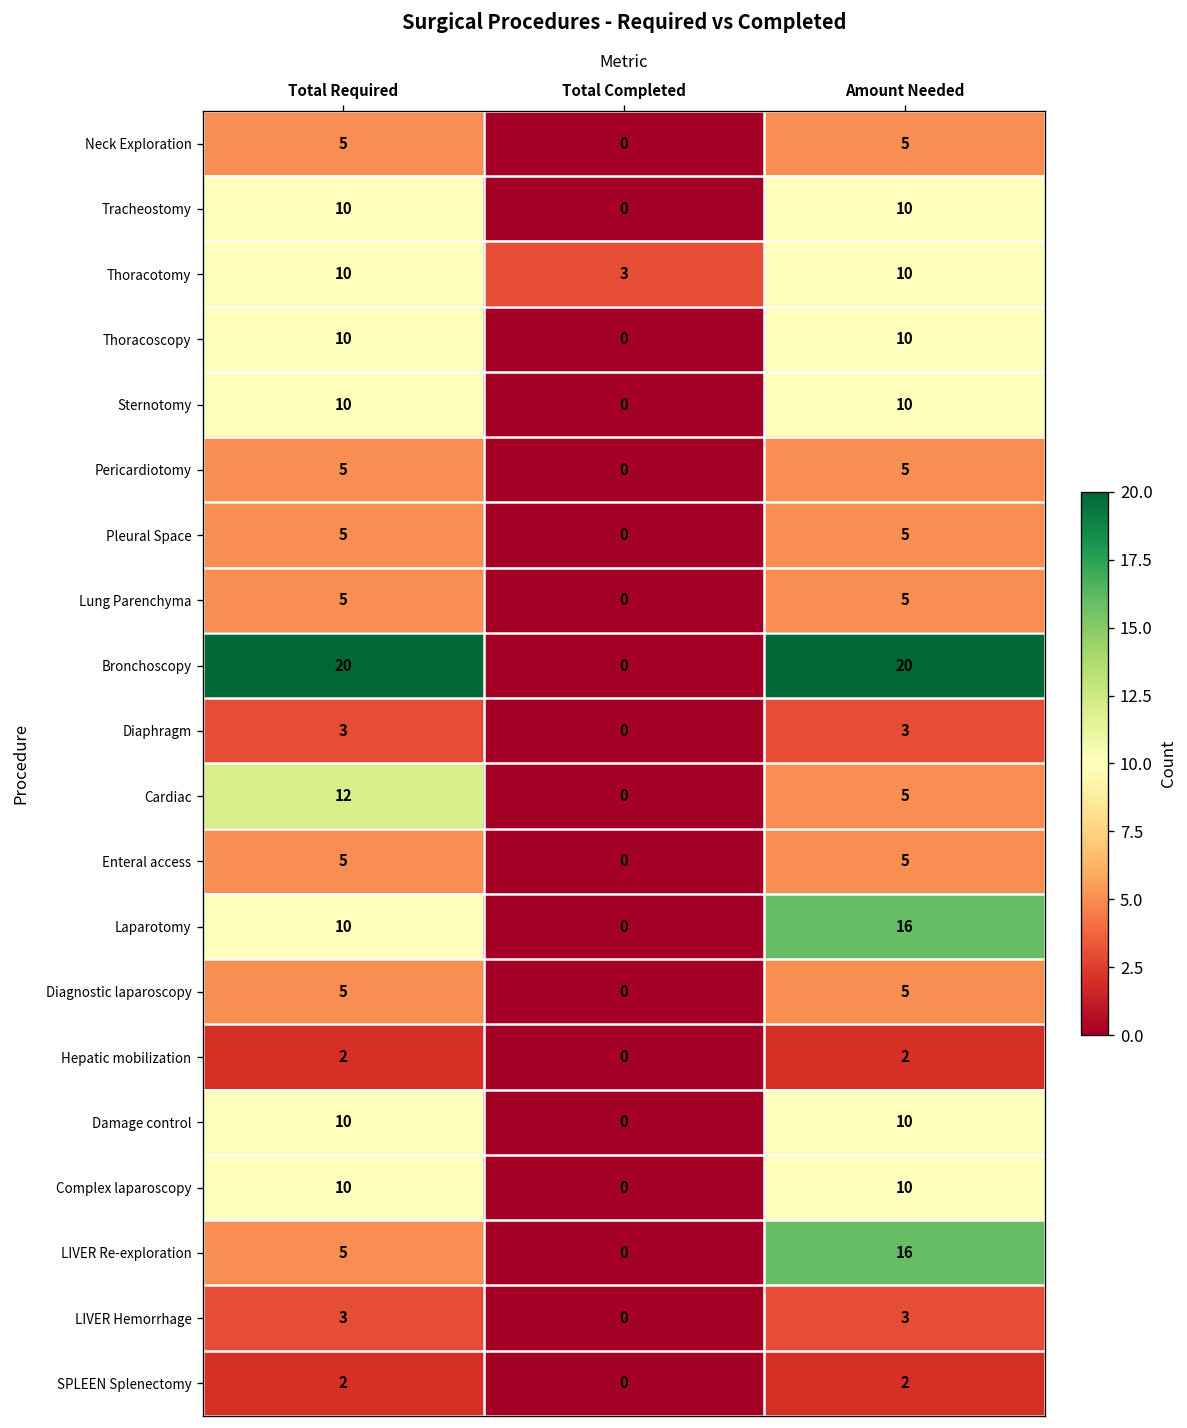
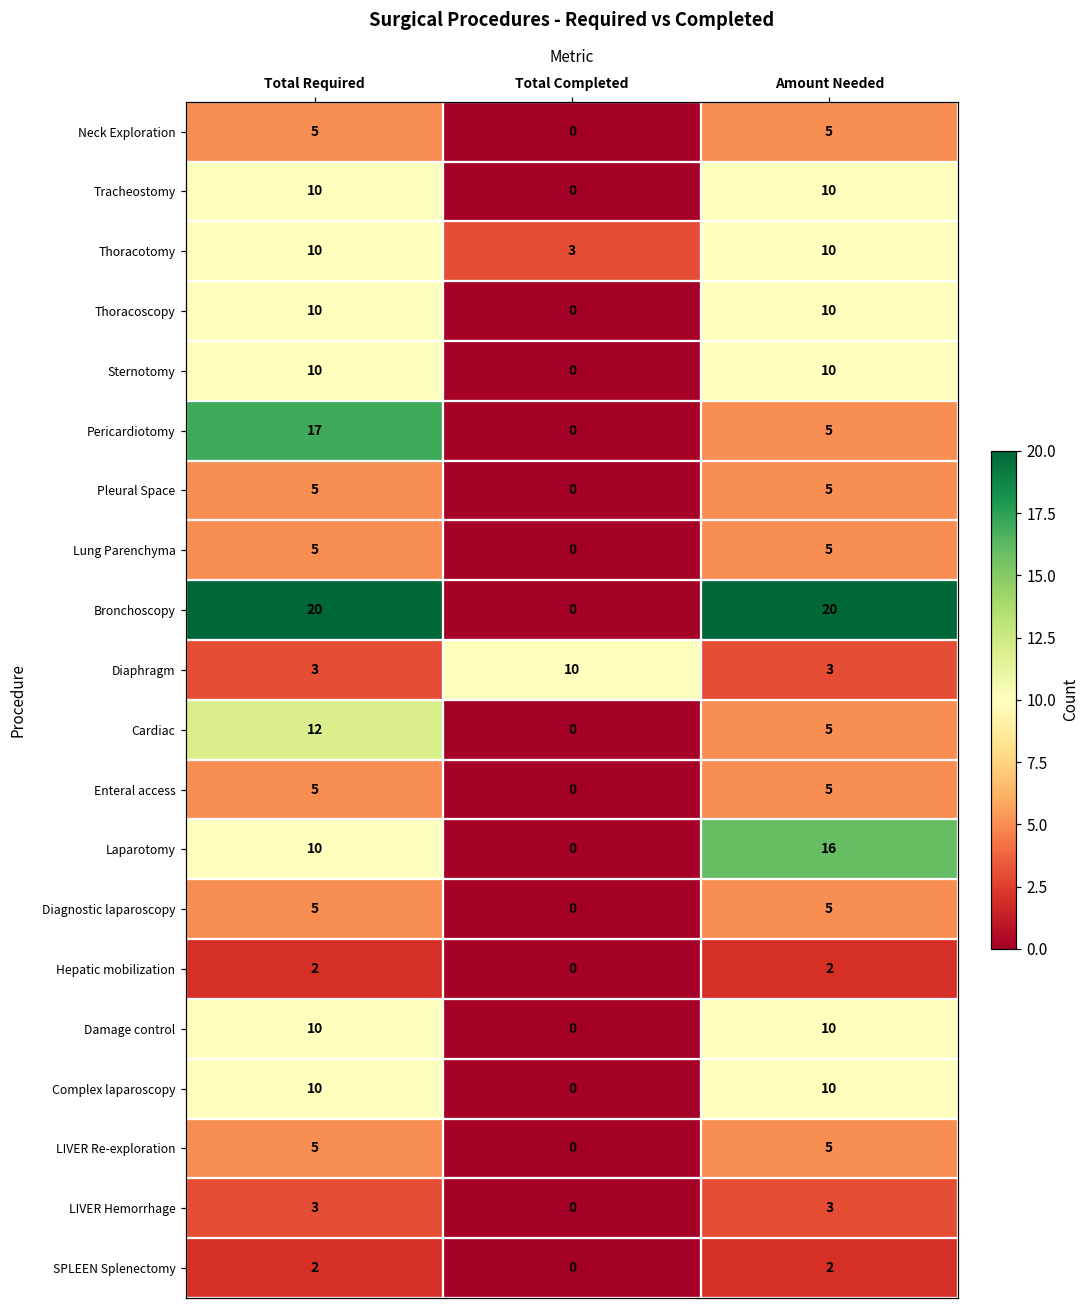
  {
    "Neck Exploration": {
      "Total Required": 5,
      "Total Completed": 0,
      "Amount Needed": 5
    },
    "Tracheostomy": {
      "Total Required": 10,
      "Total Completed": 0,
      "Amount Needed": 10
    },
    "Thoracotomy": {
      "Total Required": 10,
      "Total Completed": 3,
      "Amount Needed": 10
    },
    "Thoracoscopy": {
      "Total Required": 10,
      "Total Completed": 0,
      "Amount Needed": 10
    },
    "Sternotomy": {
      "Total Required": 10,
      "Total Completed": 0,
      "Amount Needed": 10
    },
    "Pericardiotomy": {
-     "Total Required": 5,
+     "Total Required": 17,
      "Total Completed": 0,
      "Amount Needed": 5
    },
    "Pleural Space": {
      "Total Required": 5,
      "Total Completed": 0,
      "Amount Needed": 5
    },
    "Lung Parenchyma": {
      "Total Required": 5,
      "Total Completed": 0,
      "Amount Needed": 5
    },
    "Bronchoscopy": {
      "Total Required": 20,
      "Total Completed": 0,
      "Amount Needed": 20
    },
    "Diaphragm": {
      "Total Required": 3,
-     "Total Completed": 0,
+     "Total Completed": 10,
      "Amount Needed": 3
    },
    "Cardiac": {
      "Total Required": 12,
      "Total Completed": 0,
      "Amount Needed": 5
    },
    "Enteral access": {
      "Total Required": 5,
      "Total Completed": 0,
      "Amount Needed": 5
    },
    "Laparotomy": {
      "Total Required": 10,
      "Total Completed": 0,
      "Amount Needed": 16
    },
    "Diagnostic laparoscopy": {
      "Total Required": 5,
      "Total Completed": 0,
      "Amount Needed": 5
    },
    "Hepatic mobilization": {
      "Total Required": 2,
      "Total Completed": 0,
      "Amount Needed": 2
    },
    "Damage control": {
      "Total Required": 10,
      "Total Completed": 0,
      "Amount Needed": 10
    },
    "Complex laparoscopy": {
      "Total Required": 10,
      "Total Completed": 0,
      "Amount Needed": 10
    },
    "LIVER Re-exploration": {
      "Total Required": 5,
      "Total Completed": 0,
-     "Amount Needed": 16
+     "Amount Needed": 5
    },
    "LIVER Hemorrhage": {
      "Total Required": 3,
      "Total Completed": 0,
      "Amount Needed": 3
    },
    "SPLEEN Splenectomy": {
      "Total Required": 2,
      "Total Completed": 0,
      "Amount Needed": 2
    }
  }
